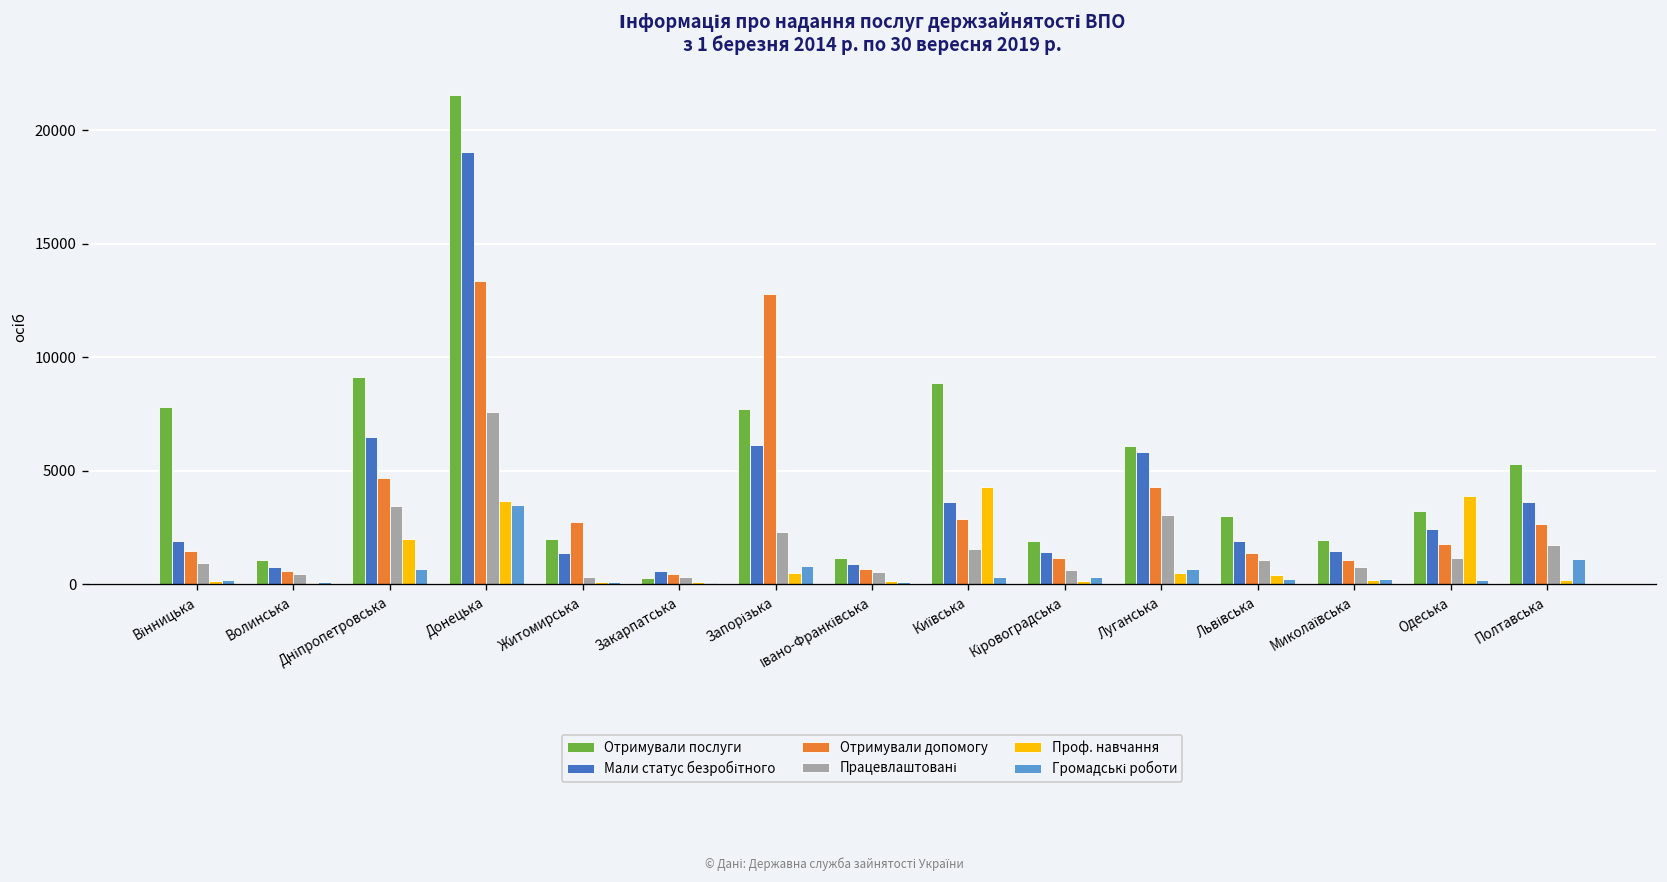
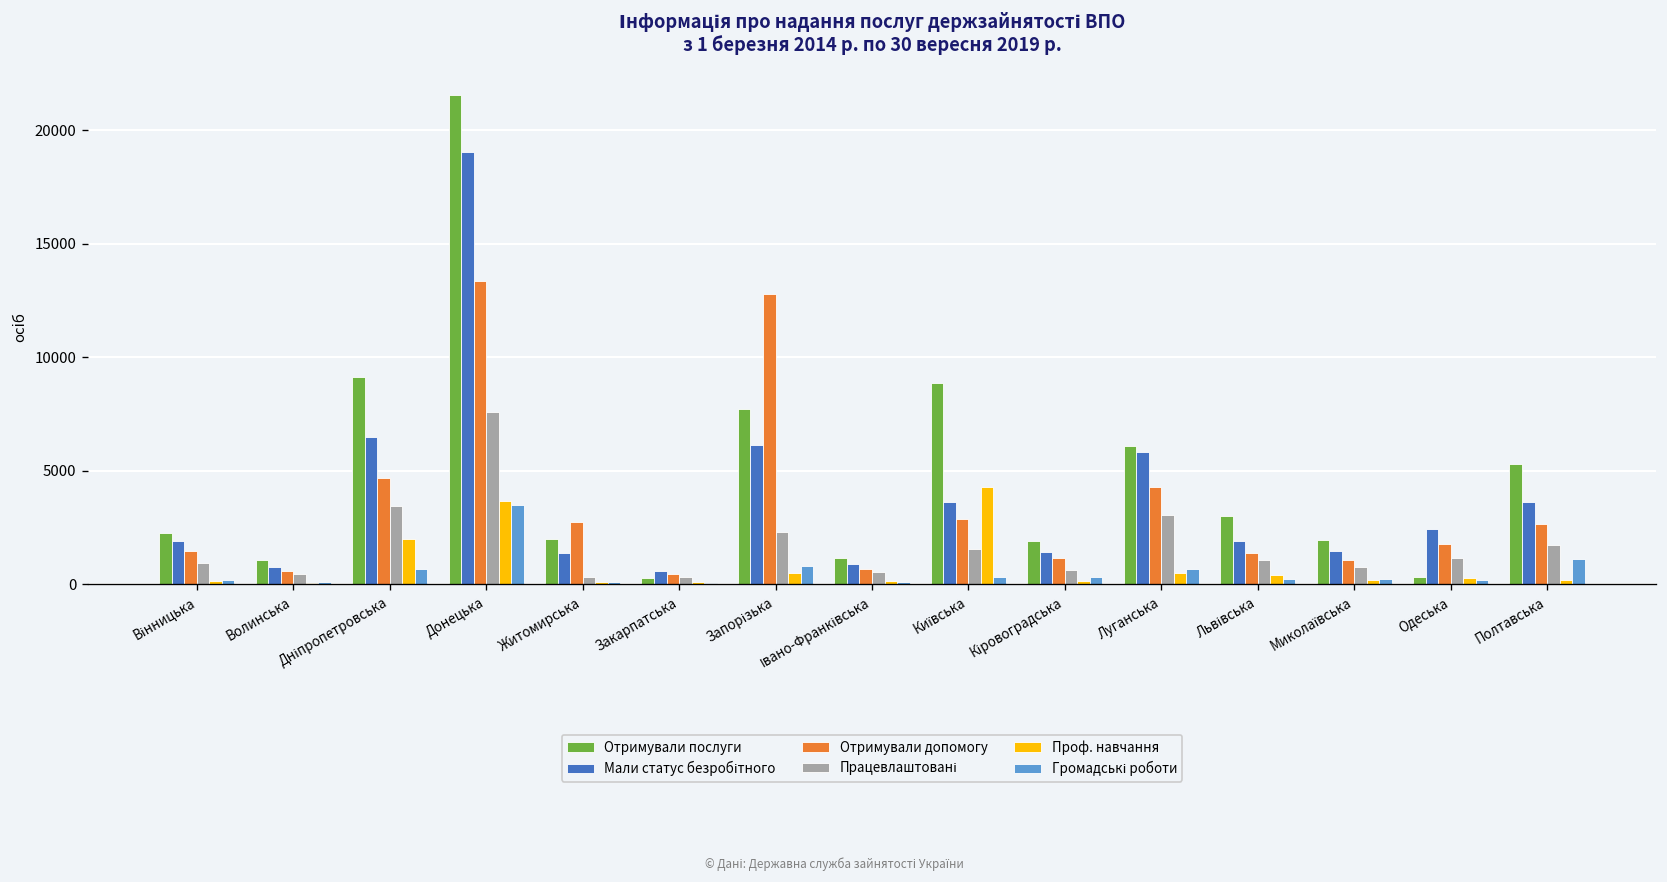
  {
    "Отримували послуги": {
-     "Вінницька": 7800,
+     "Вінницька": 2200,
      "Волинська": 1100,
      "Дніпропетровська": 9100,
      "Донецька": 21500,
      "Житомирська": 2000,
      "Закарпатська": 300,
      "Запорізька": 7700,
      "Івано-Франківська": 1200,
      "Київська": 8900,
      "Кіровоградська": 1900,
      "Луганська": 6100,
      "Львівська": 3000,
      "Миколаївська": 2000,
-     "Одеська": 3200,
+     "Одеська": 300,
      "Полтавська": 5300
    },
    "Отримували допомогу": {
      "Вінницька": 1500,
      "Волинська": 600,
      "Дніпропетровська": 4700,
      "Донецька": 13300,
      "Житомирська": 2800,
      "Закарпатська": 400,
      "Запорізька": 12800,
      "Івано-Франківська": 700,
      "Київська": 2900,
      "Кіровоградська": 1200,
      "Луганська": 4300,
      "Львівська": 1400,
      "Миколаївська": 1100,
      "Одеська": 1800,
      "Полтавська": 2600
    },
    "Працевлаштовані": {
      "Вінницька": 900,
      "Волинська": 400,
      "Дніпропетровська": 3400,
      "Донецька": 7600,
      "Житомирська": 300,
      "Закарпатська": 300,
      "Запорізька": 2300,
      "Івано-Франківська": 500,
      "Київська": 1600,
      "Кіровоградська": 600,
      "Луганська": 3000,
      "Львівська": 1100,
      "Миколаївська": 800,
      "Одеська": 1100,
      "Полтавська": 1700
    },
    "Проф. навчання": {
      "Вінницька": 100,
      "Дніпропетровська": 2000,
      "Донецька": 3700,
      "Запорізька": 500,
      "Івано-Франківська": 200,
      "Київська": 4300,
      "Кіровоградська": 100,
      "Луганська": 500,
      "Львівська": 400,
      "Миколаївська": 200,
-     "Одеська": 3900,
+     "Одеська": 300,
      "Полтавська": 200
    }
  }
